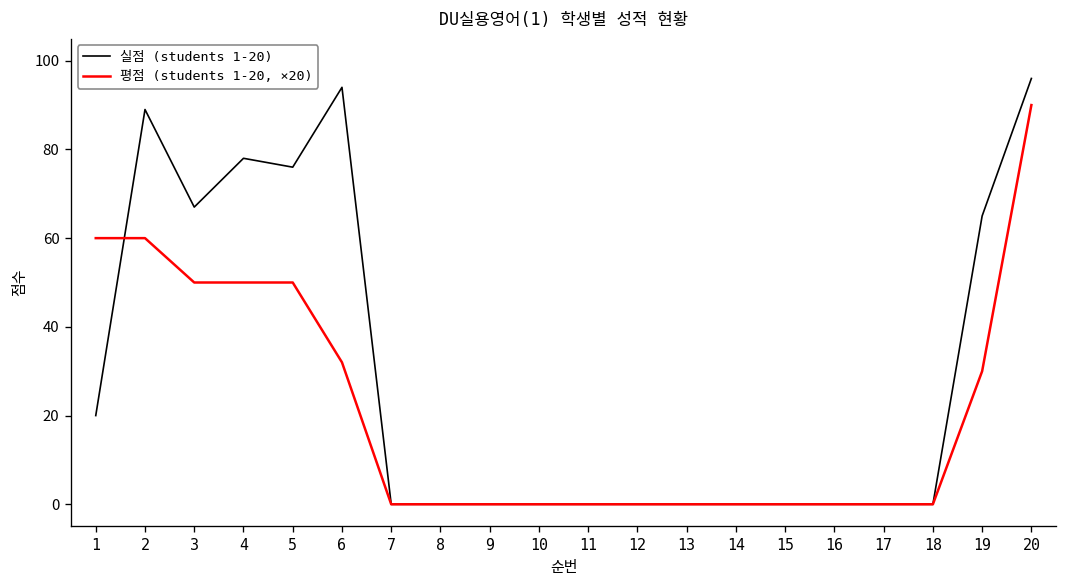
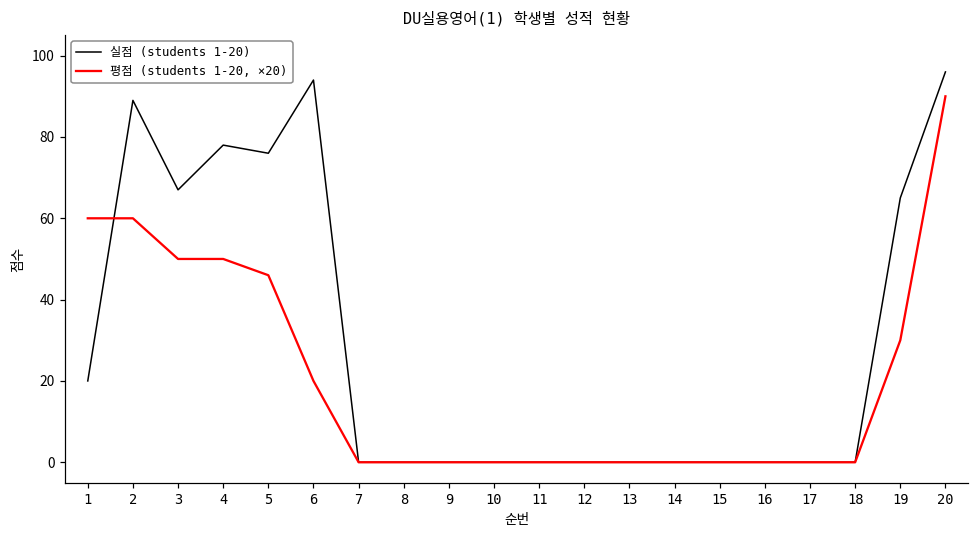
  {
    "실점 (students 1-20)": {
      "1": 20,
      "2": 89,
      "3": 67,
      "4": 78,
      "5": 76,
      "6": 94,
      "19": 65,
      "20": 96
    },
    "평점 (students 1-20, ×20)": {
      "1": 60,
      "2": 60,
      "3": 50,
      "4": 50,
-     "5": 50,
-     "6": 32,
+     "5": 46,
+     "6": 20,
      "19": 30,
      "20": 90
    }
  }
